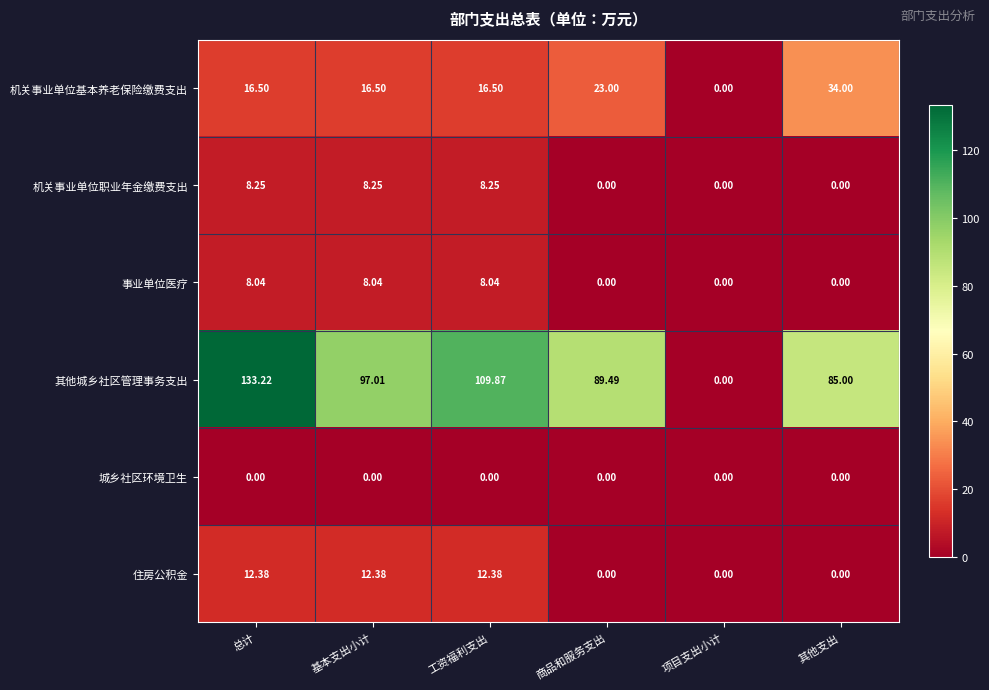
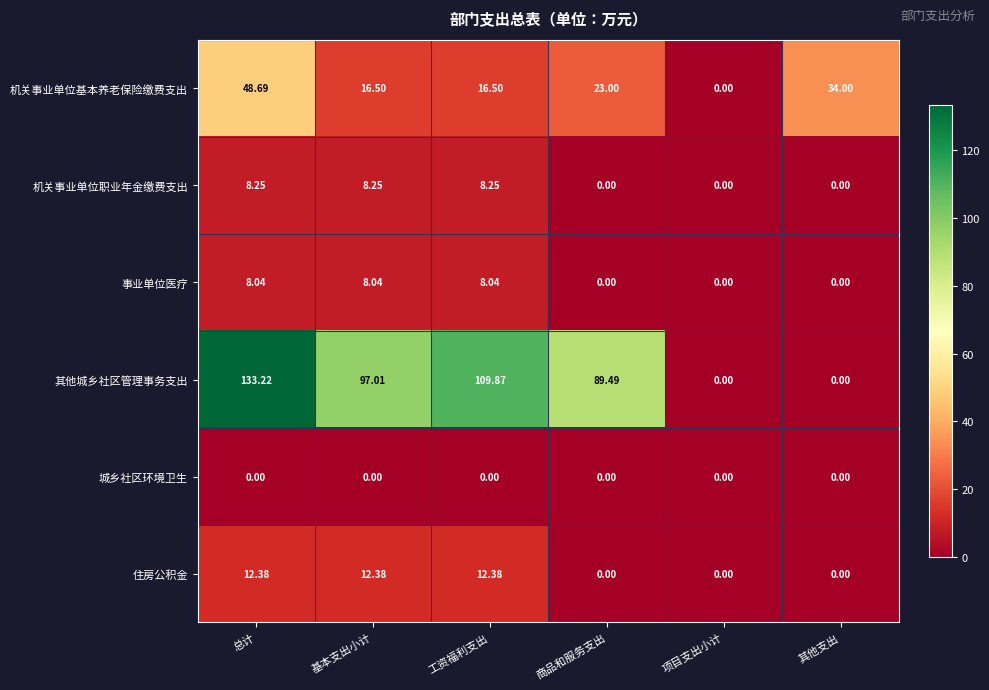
  {
    "机关事业单位基本养老保险缴费支出": {
-     "总计": 16.50,
+     "总计": 48.69,
      "基本支出小计": 16.50,
      "工资福利支出": 16.50,
      "商品和服务支出": 23.00,
      "项目支出小计": 0.00,
      "其他支出": 34.00
    },
    "机关事业单位职业年金缴费支出": {
      "总计": 8.25,
      "基本支出小计": 8.25,
      "工资福利支出": 8.25,
      "商品和服务支出": 0.00,
      "项目支出小计": 0.00,
      "其他支出": 0.00
    },
    "事业单位医疗": {
      "总计": 8.04,
      "基本支出小计": 8.04,
      "工资福利支出": 8.04,
      "商品和服务支出": 0.00,
      "项目支出小计": 0.00,
      "其他支出": 0.00
    },
    "其他城乡社区管理事务支出": {
      "总计": 133.22,
      "基本支出小计": 97.01,
      "工资福利支出": 109.87,
      "商品和服务支出": 89.49,
      "项目支出小计": 0.00,
-     "其他支出": 85.00
+     "其他支出": 0.00
    },
    "城乡社区环境卫生": {
      "总计": 0.00,
      "基本支出小计": 0.00,
      "工资福利支出": 0.00,
      "商品和服务支出": 0.00,
      "项目支出小计": 0.00,
      "其他支出": 0.00
    },
    "住房公积金": {
      "总计": 12.38,
      "基本支出小计": 12.38,
      "工资福利支出": 12.38,
      "商品和服务支出": 0.00,
      "项目支出小计": 0.00,
      "其他支出": 0.00
    }
  }
